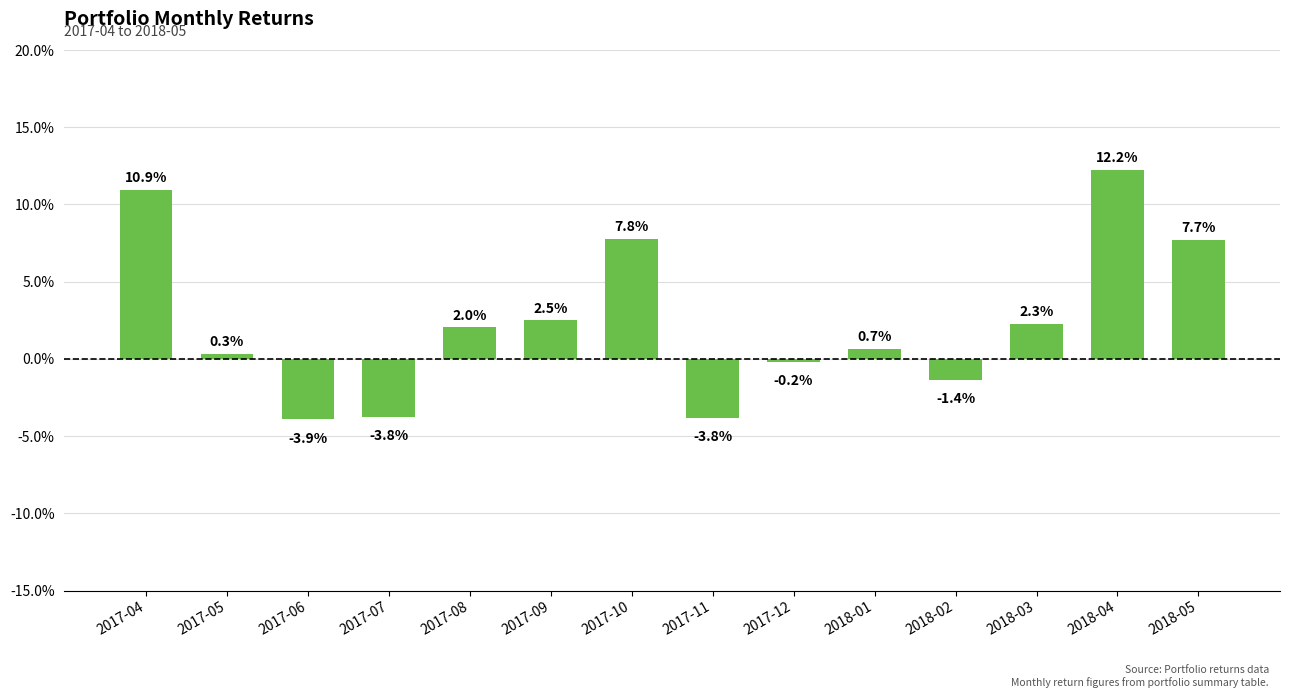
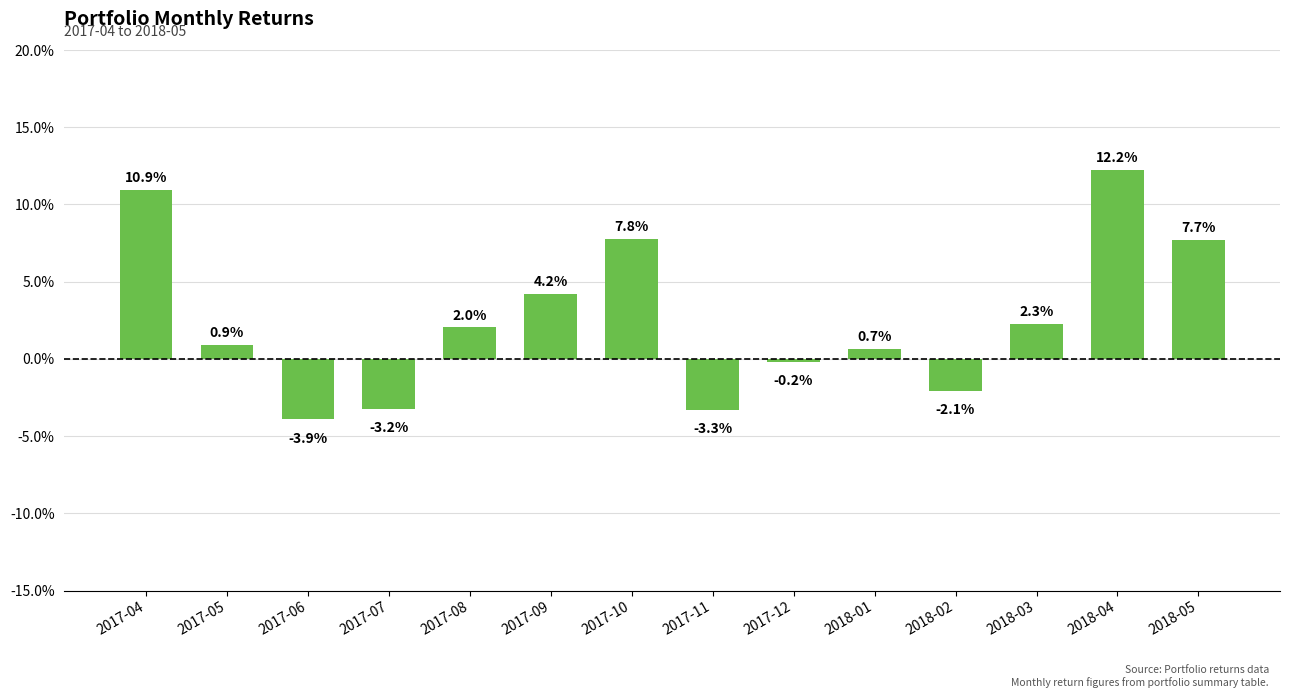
  {
    "2017-04": "10.9%",
-   "2017-05": "0.3%",
+   "2017-05": "0.9%",
    "2017-06": "-3.9%",
-   "2017-07": "-3.8%",
+   "2017-07": "-3.2%",
    "2017-08": "2.0%",
-   "2017-09": "2.5%",
+   "2017-09": "4.2%",
    "2017-10": "7.8%",
-   "2017-11": "-3.8%",
+   "2017-11": "-3.3%",
    "2017-12": "-0.2%",
    "2018-01": "0.7%",
-   "2018-02": "-1.4%",
+   "2018-02": "-2.1%",
    "2018-03": "2.3%",
    "2018-04": "12.2%",
    "2018-05": "7.7%"
  }
